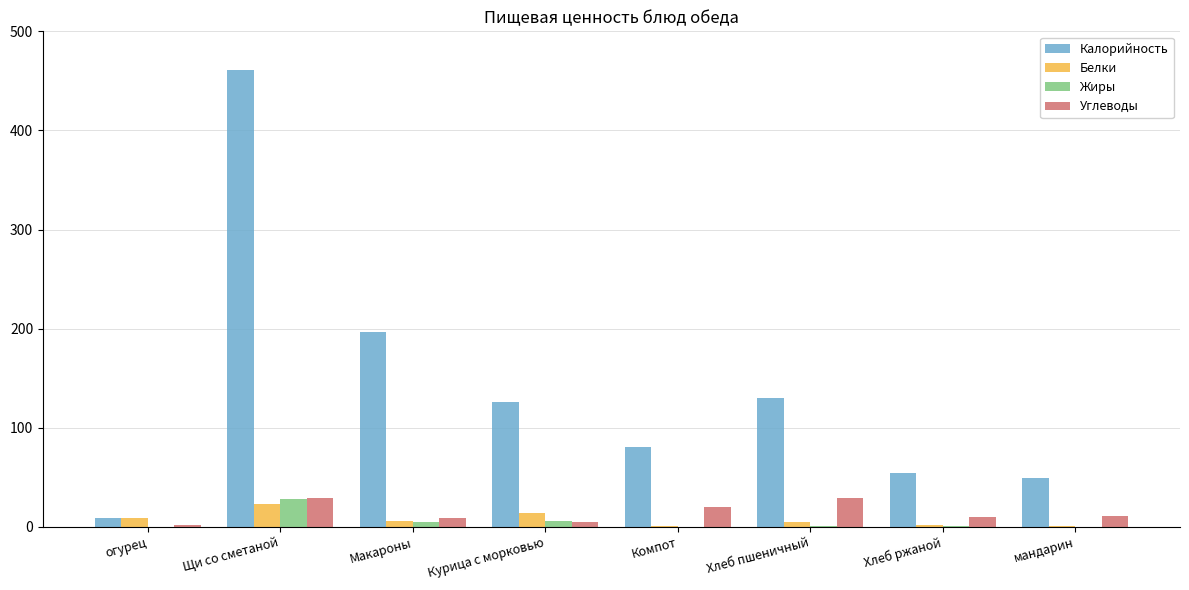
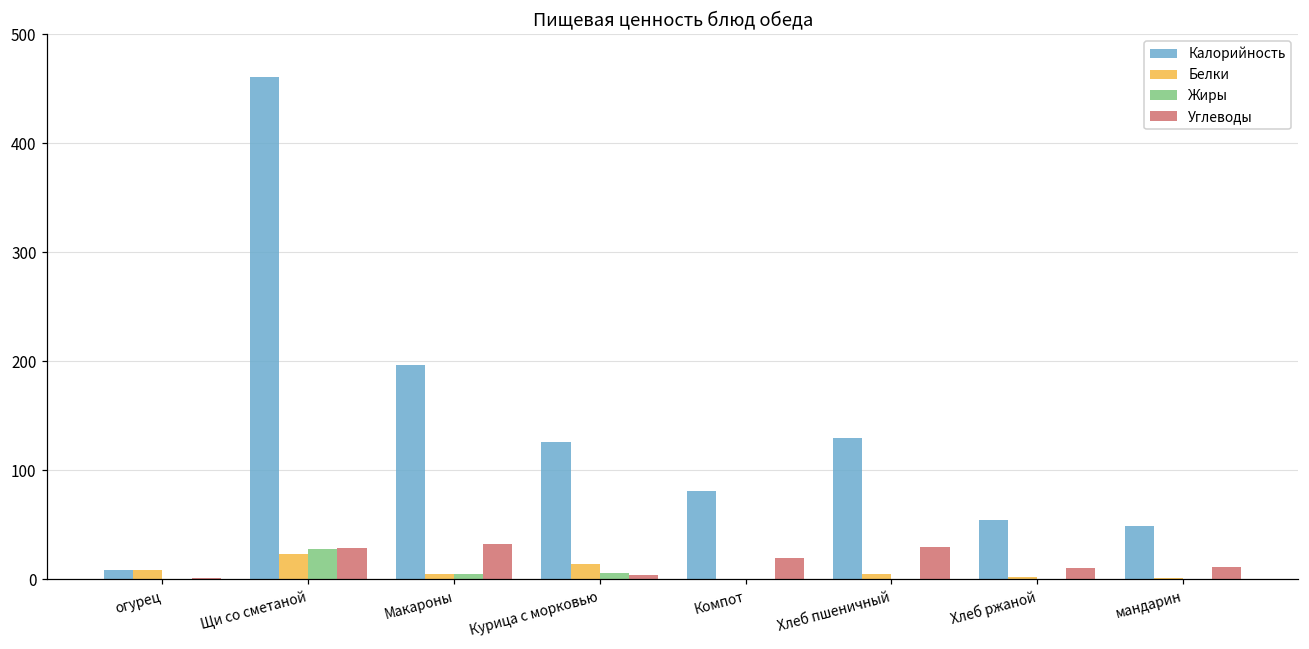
  {
    "Калорийность": {
      "огурец": 10,
      "Щи со сметаной": 460,
      "Макароны": 200,
      "Курица с морковью": 130,
      "Компот": 80,
      "Хлеб пшеничный": 130,
      "Хлеб ржаной": 50,
      "мандарин": 50
    },
    "Белки": {
      "огурец": 10,
      "Щи со сметаной": 20,
      "Макароны": 10,
      "Курица с морковью": 10,
      "Хлеб пшеничный": 0
    },
    "Жиры": {
      "Щи со сметаной": 30,
      "Макароны": 0,
      "Курица с морковью": 10,
      "Компот": 0,
      "мандарин": 0
    },
    "Углеводы": {
      "Щи со сметаной": 30,
-     "Макароны": 10,
+     "Макароны": 30,
      "Курица с морковью": 0,
      "Компот": 20,
      "Хлеб пшеничный": 30,
      "Хлеб ржаной": 10,
      "мандарин": 10
    }
  }
